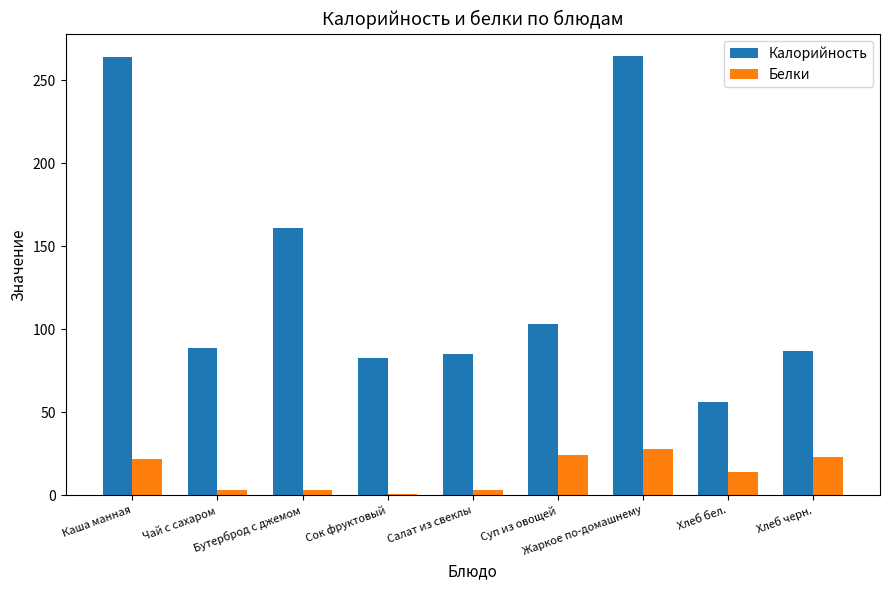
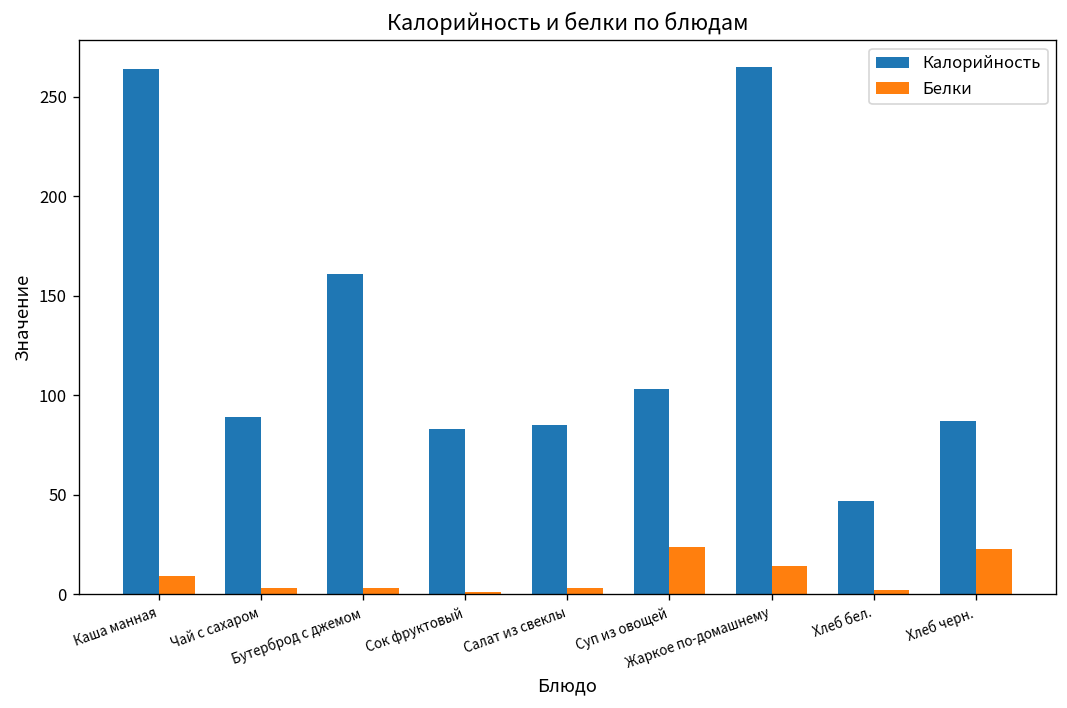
  {
    "Калорийность": {
      "Каша манная": 264,
      "Чай с сахаром": 89,
      "Бутерброд с джемом": 161,
      "Сок фруктовый": 83,
      "Салат из свеклы": 85,
      "Суп из овощей": 103,
      "Жаркое по-домашнему": 265,
-     "Хлеб бел.": 56,
+     "Хлеб бел.": 47,
      "Хлеб черн.": 87
    },
    "Белки": {
-     "Каша манная": 22,
+     "Каша манная": 9,
      "Чай с сахаром": 3,
      "Бутерброд с джемом": 3,
      "Салат из свеклы": 3,
      "Суп из овощей": 24,
-     "Жаркое по-домашнему": 28,
-     "Хлеб бел.": 14,
+     "Жаркое по-домашнему": 14,
+     "Хлеб бел.": 2,
      "Хлеб черн.": 23
    }
  }
